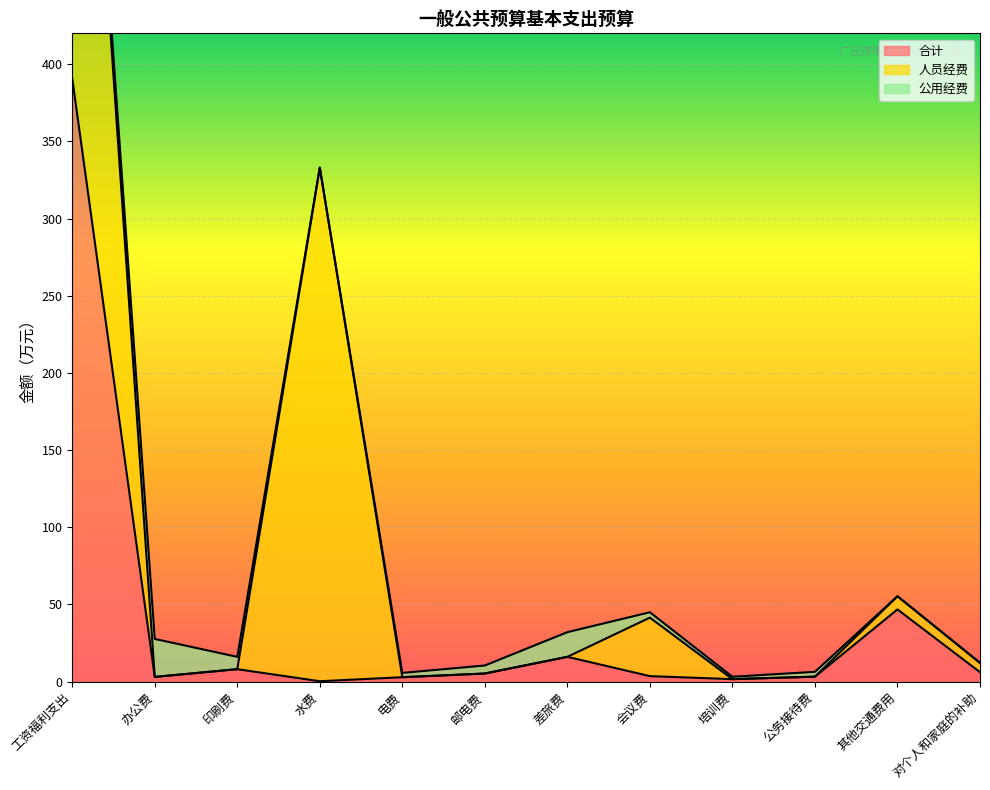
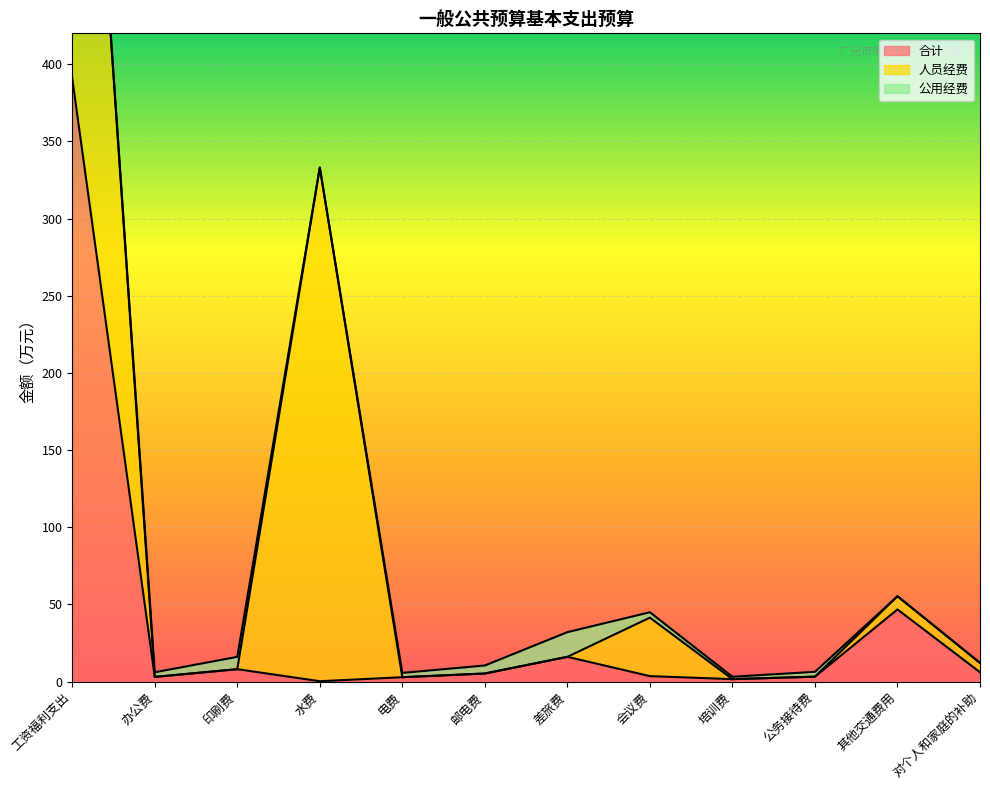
  {
    "合计": {
      "工资福利支出": 391,
      "水费": 0,
      "会议费": 4,
      "其他交通费用": 47,
      "对个人和家庭的补助": 6
    },
    "人员经费": {
      "会议费": 38
    },
    "公用经费": {
-     "办公费": 25,
+     "办公费": 3,
      "印刷费": 8,
      "电费": 3,
      "邮电费": 5,
      "差旅费": 16,
      "会议费": 4,
      "公务接待费": 3
    }
  }
